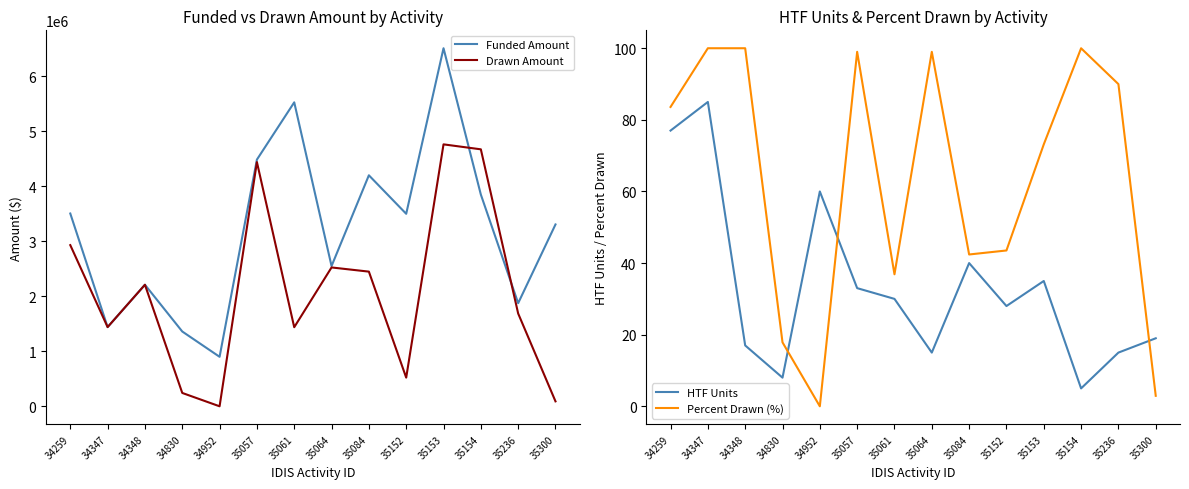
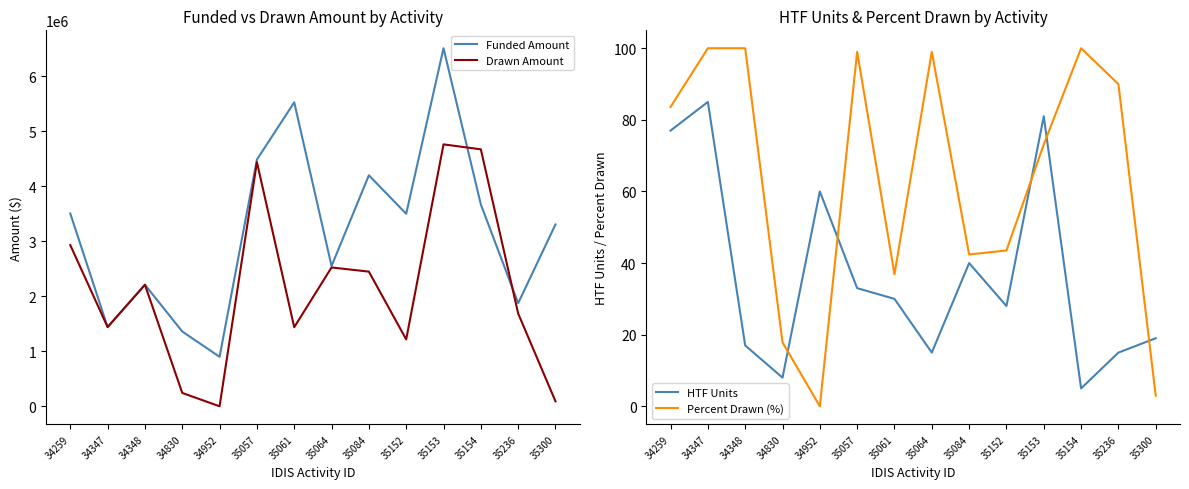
  {
    "Funded vs Drawn Amount by Activity": {
      "Funded Amount": {
        "34259": 3500000,
        "34830": 1400000,
        "34952": 900000,
        "35061": 5500000,
        "35084": 4200000,
        "35152": 3500000,
        "35153": 6500000,
-       "35154": 3800000,
+       "35154": 3700000,
        "35236": 1900000,
        "35300": 3300000
      },
      "Drawn Amount": {
        "34259": 2900000,
        "34830": 200000,
        "34952": 0,
        "35061": 1400000,
        "35084": 2400000,
-       "35152": 500000,
+       "35152": 1200000,
        "35153": 4800000,
        "35154": 4700000,
        "35236": 1700000,
        "35300": 100000
      }
    },
    "HTF Units & Percent Drawn by Activity": {
      "HTF Units": {
        "34259": 77,
        "34347": 85,
        "34348": 17,
        "34830": 8,
        "34952": 60,
        "35057": 33,
        "35061": 30,
        "35064": 15,
        "35084": 40,
        "35152": 28,
-       "35153": 35,
+       "35153": 81,
        "35154": 5,
        "35236": 15,
        "35300": 19
      },
      "Percent Drawn (%)": {
        "34259": 84,
        "34347": 100,
        "34348": 100,
        "34830": 18,
        "34952": 0,
        "35057": 99,
        "35061": 37,
        "35064": 99,
        "35084": 42,
        "35152": 44,
        "35153": 73,
        "35154": 100,
        "35236": 90,
        "35300": 3
      }
    }
  }
